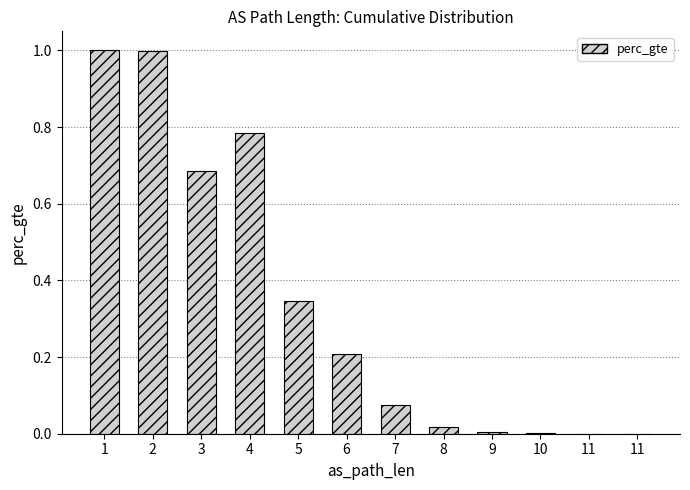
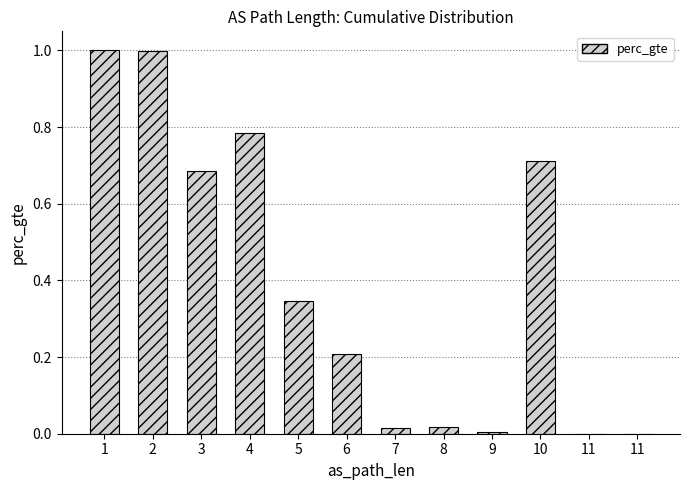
  {
    "1": 1.00,
    "2": 1.00,
    "3": 0.69,
    "4": 0.78,
    "5": 0.35,
    "6": 0.21,
-   "7": 0.08,
+   "7": 0.01,
    "8": 0.02,
-   "10": 0.00
+   "10": 0.71
  }
